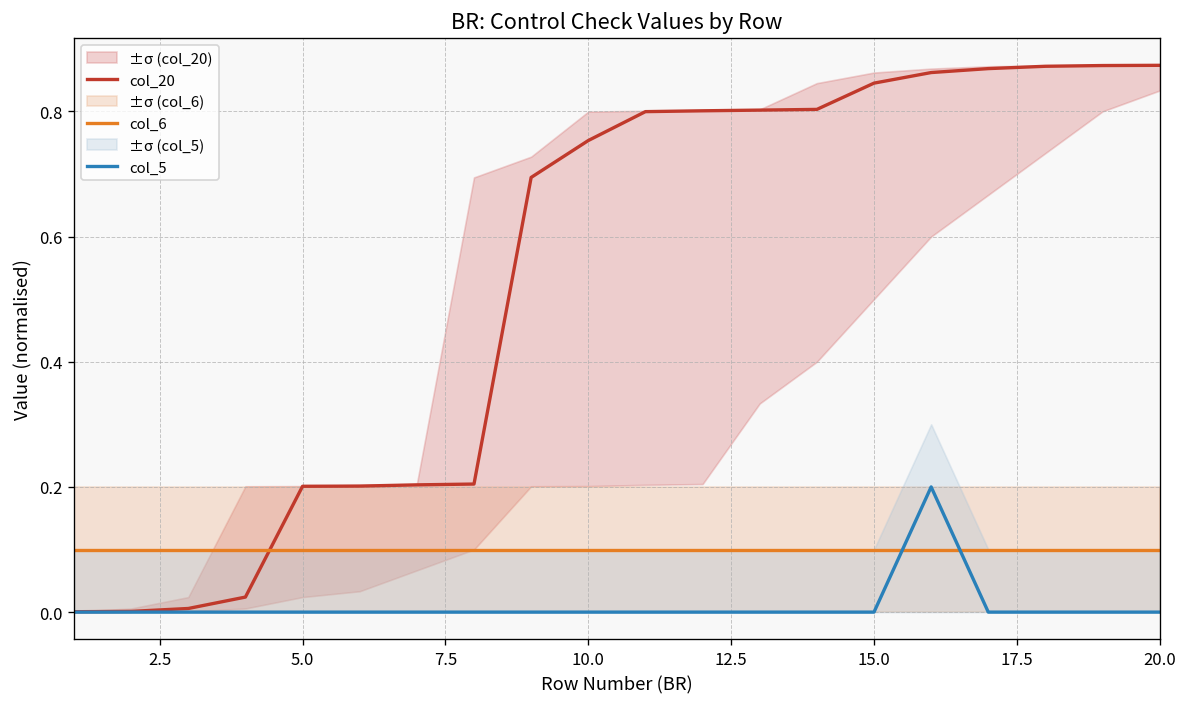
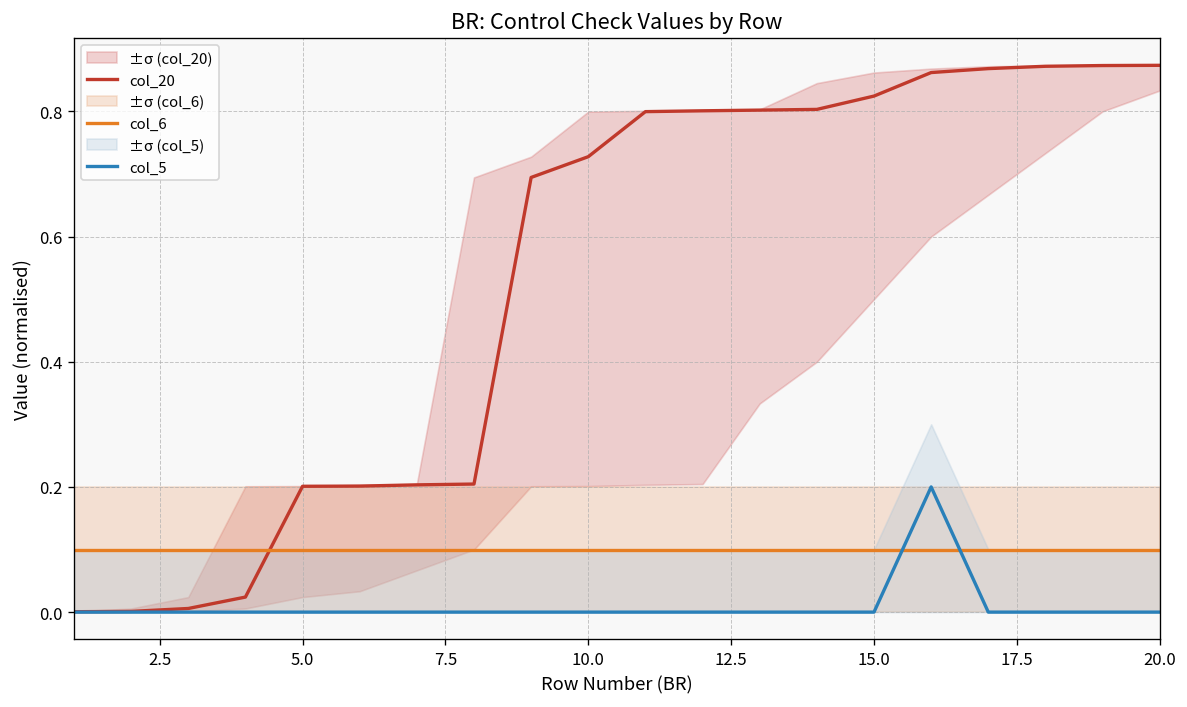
  {
    "col_20": {
-     "10.0": 0.75,
-     "15.0": 0.85
+     "10.0": 0.73,
+     "15.0": 0.82
    },
    "col_5": {
      "5.0": 0.00,
      "10.0": 0.00,
      "15.0": 0.00,
      "20.0": 0.00
    }
  }
